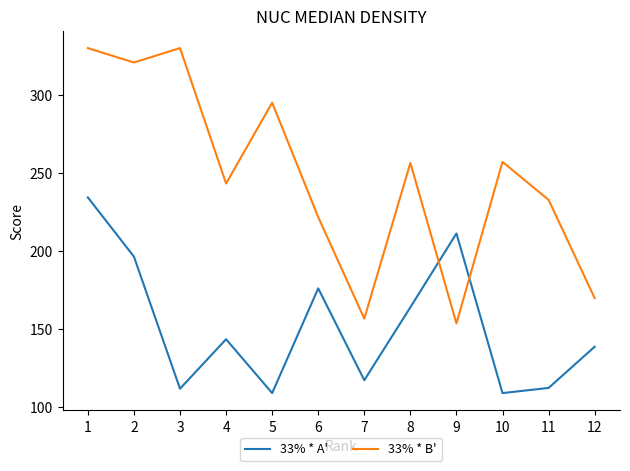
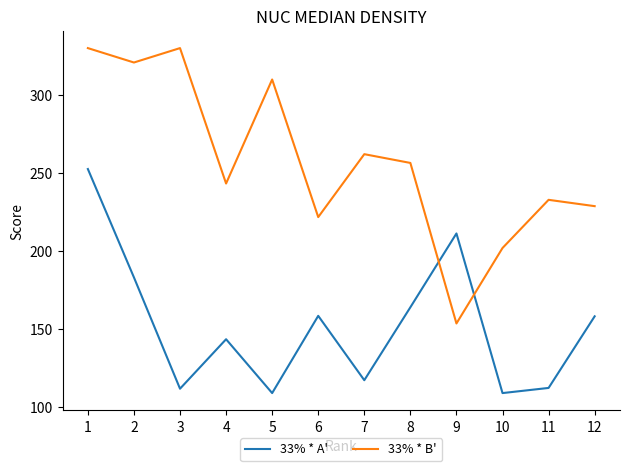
  {
    "33% * A'": {
-     "1": 234,
-     "2": 196,
+     "1": 253,
+     "2": 183,
      "3": 112,
      "4": 143,
      "5": 109,
-     "6": 176,
+     "6": 158,
      "7": 117,
      "8": 164,
      "9": 211,
      "10": 109,
      "11": 112,
-     "12": 139
+     "12": 158
    },
    "33% * B'": {
      "1": 330,
      "2": 321,
      "3": 330,
      "4": 243,
-     "5": 295,
+     "5": 310,
      "6": 222,
-     "7": 157,
+     "7": 262,
      "8": 256,
      "9": 154,
-     "10": 257,
+     "10": 202,
      "11": 233,
-     "12": 170
+     "12": 229
    }
  }
